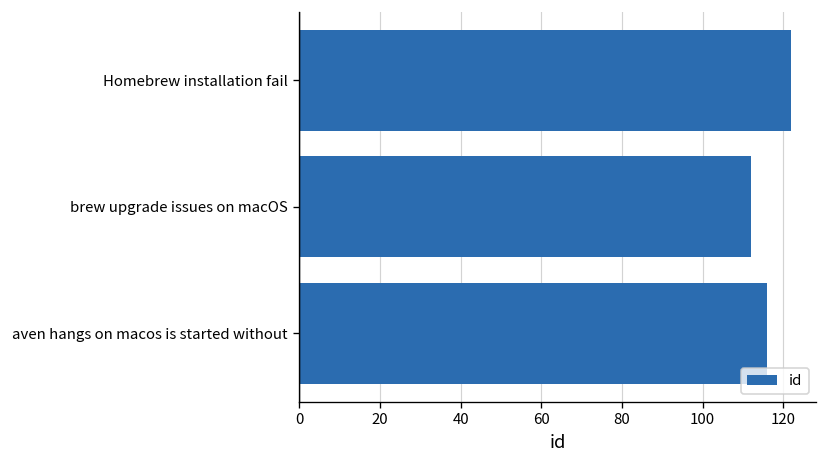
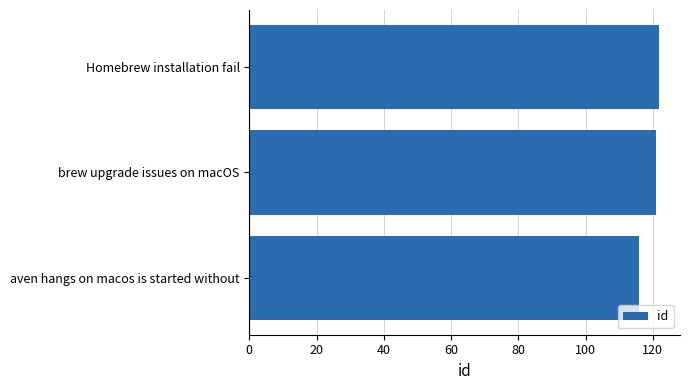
  {
    "Homebrew installation fail": 122,
-   "brew upgrade issues on macOS": 112,
+   "brew upgrade issues on macOS": 121,
    "aven hangs on macos is started without": 116
  }
